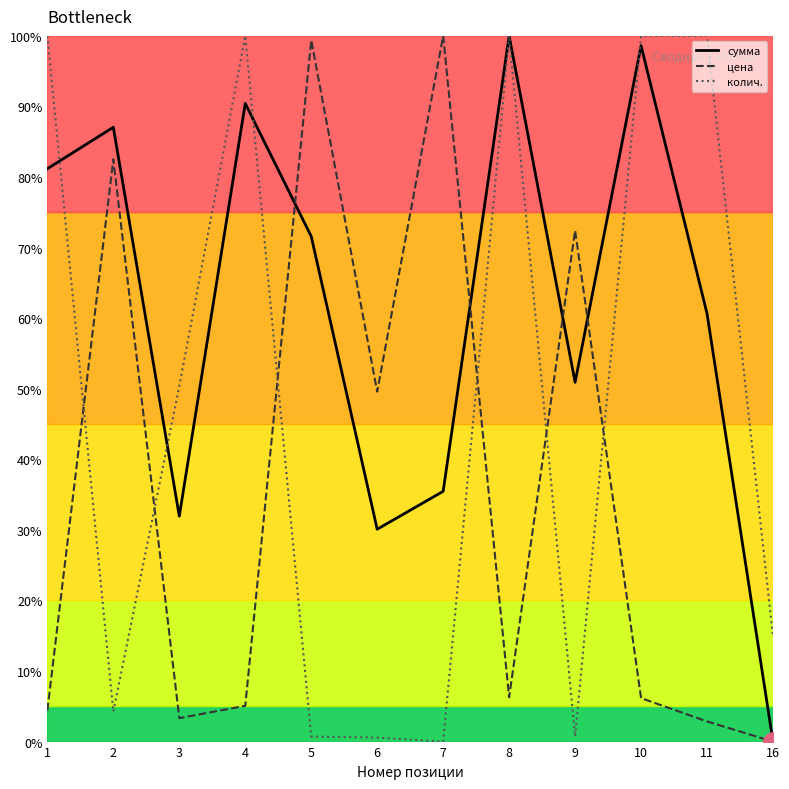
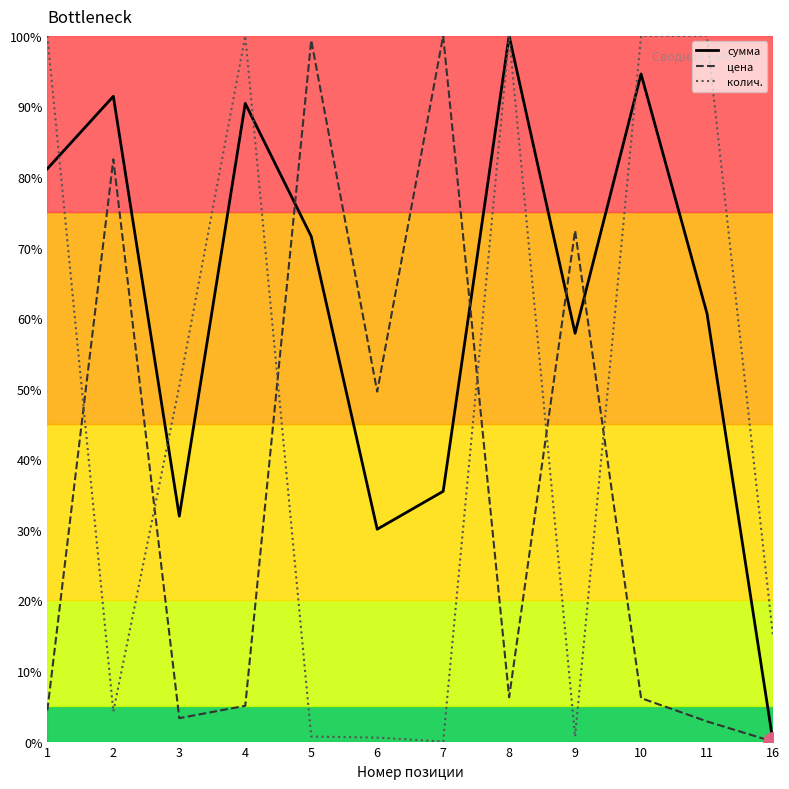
  {
    "сумма": {
      "1": "81%",
-     "2": "87%",
+     "2": "91%",
      "3": "32%",
      "4": "90%",
      "5": "72%",
      "6": "30%",
      "7": "35%",
-     "9": "51%",
-     "10": "99%",
+     "9": "58%",
+     "10": "95%",
      "11": "61%"
    }
  }
